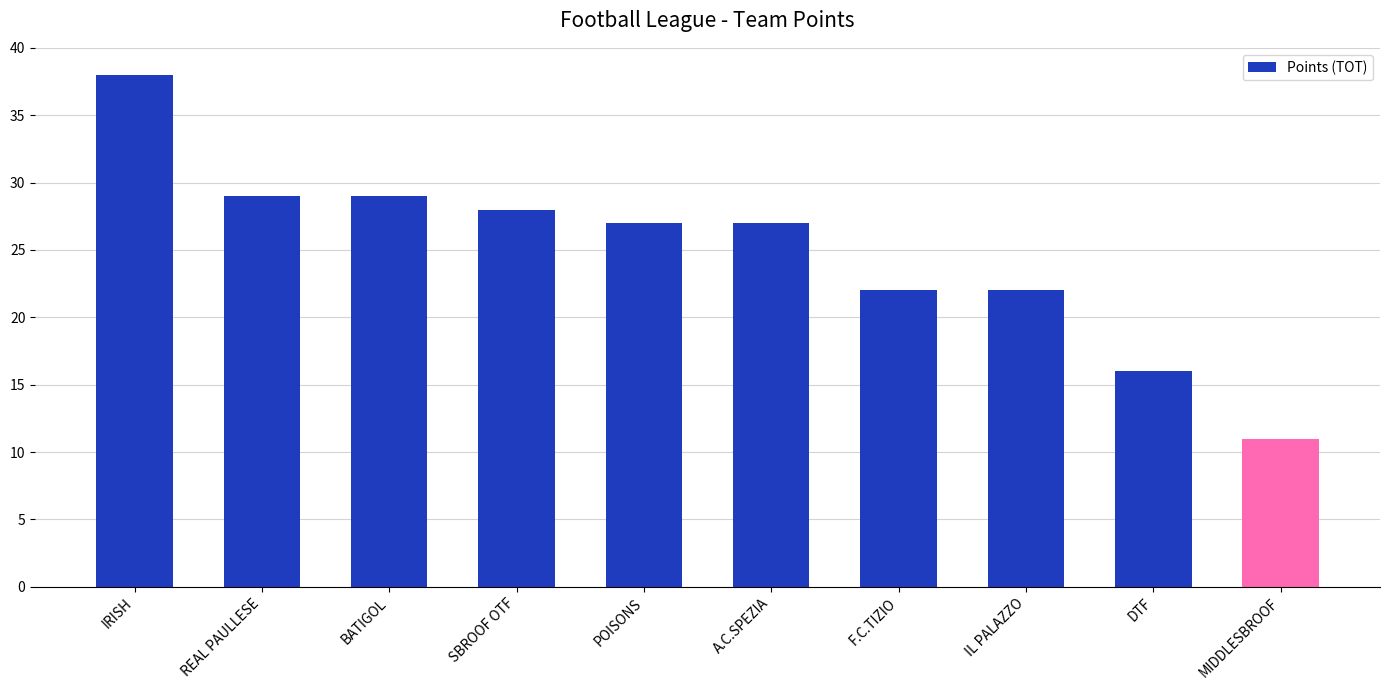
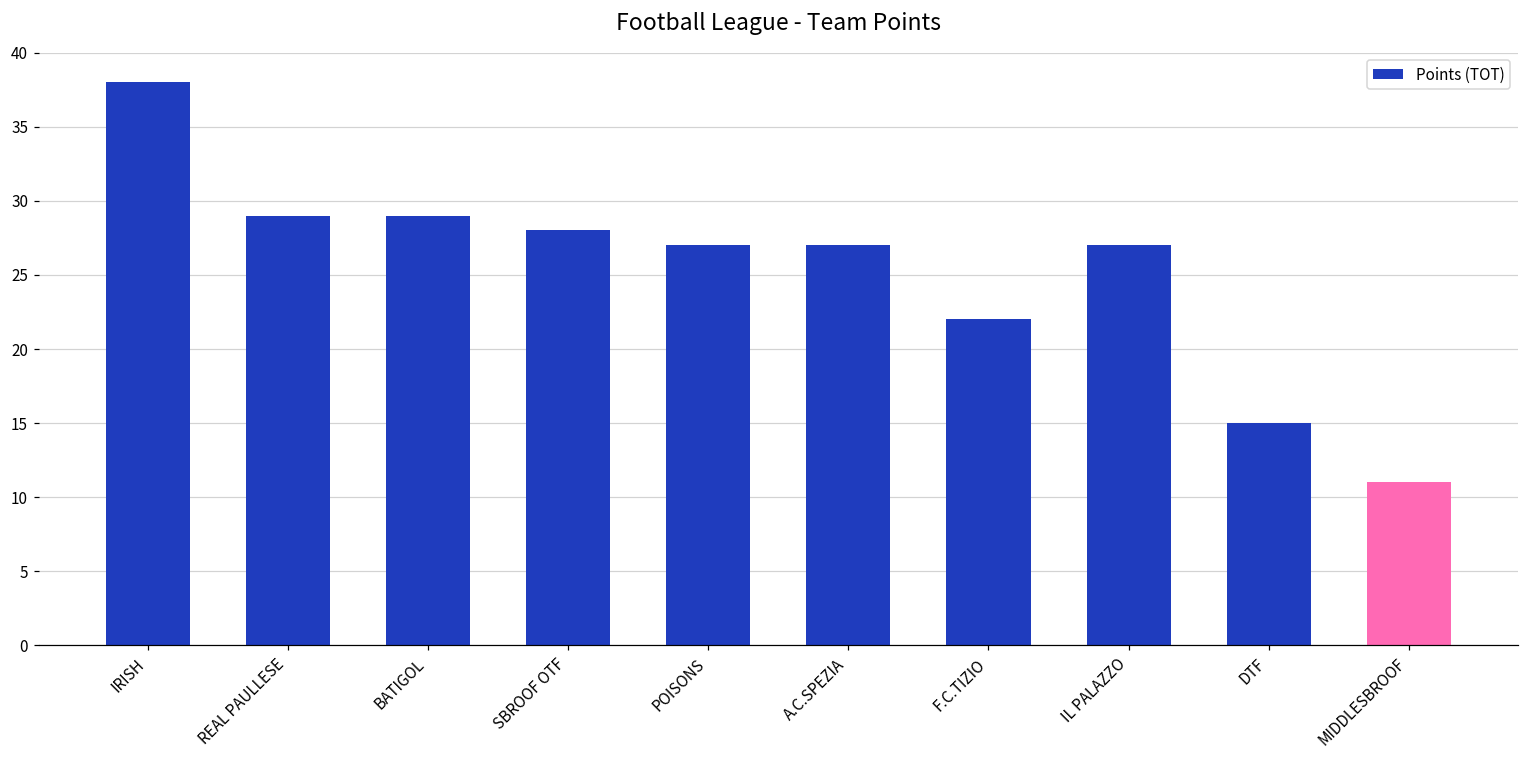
  {
    "IRISH": 38,
    "REAL PAULLESE": 29,
    "BATIGOL": 29,
    "SBROOF OTF": 28,
    "POISONS": 27,
    "A.C.SPEZIA": 27,
    "F.C.TIZIO": 22,
-   "IL PALAZZO": 22,
-   "DTF": 16,
+   "IL PALAZZO": 27,
+   "DTF": 15,
    "MIDDLESBROOF": 11
  }
